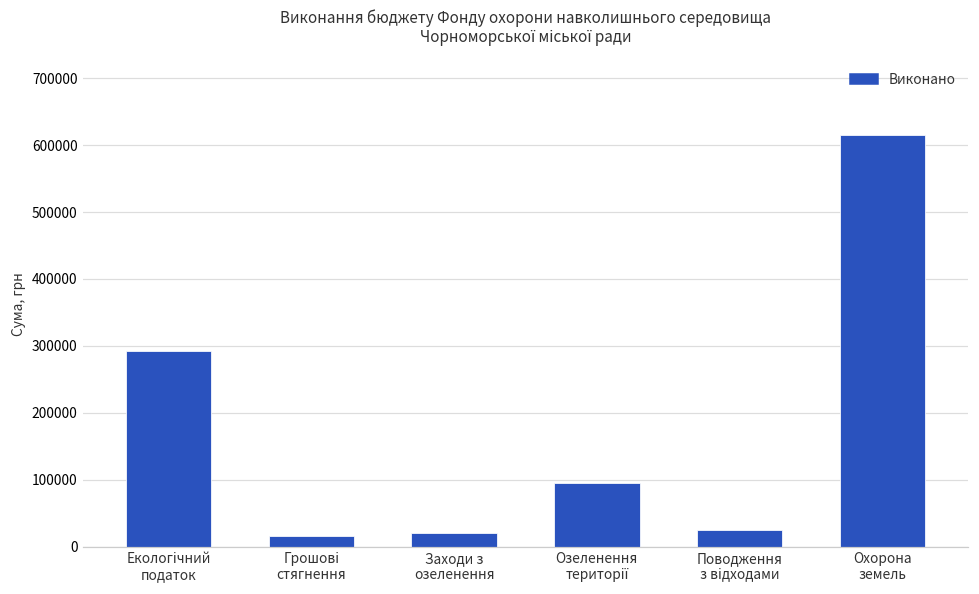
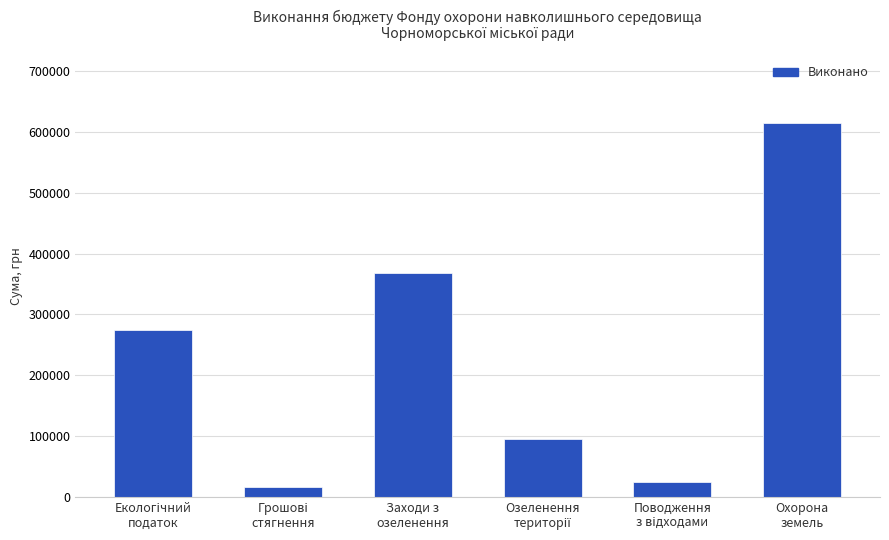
  {
-   "Екологічний податок": 290000,
+   "Екологічний податок": 280000,
    "Грошові стягнення": 20000,
-   "Заходи з озеленення": 20000,
+   "Заходи з озеленення": 370000,
    "Озеленення території": 100000,
    "Поводження з відходами": 20000,
    "Охорона земель": 620000
  }
